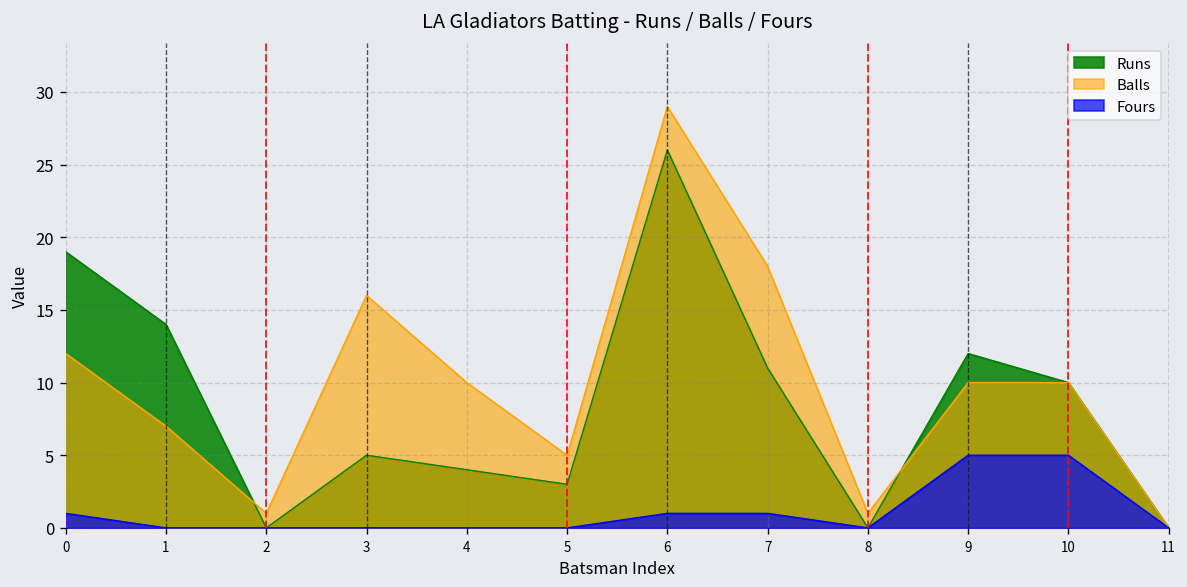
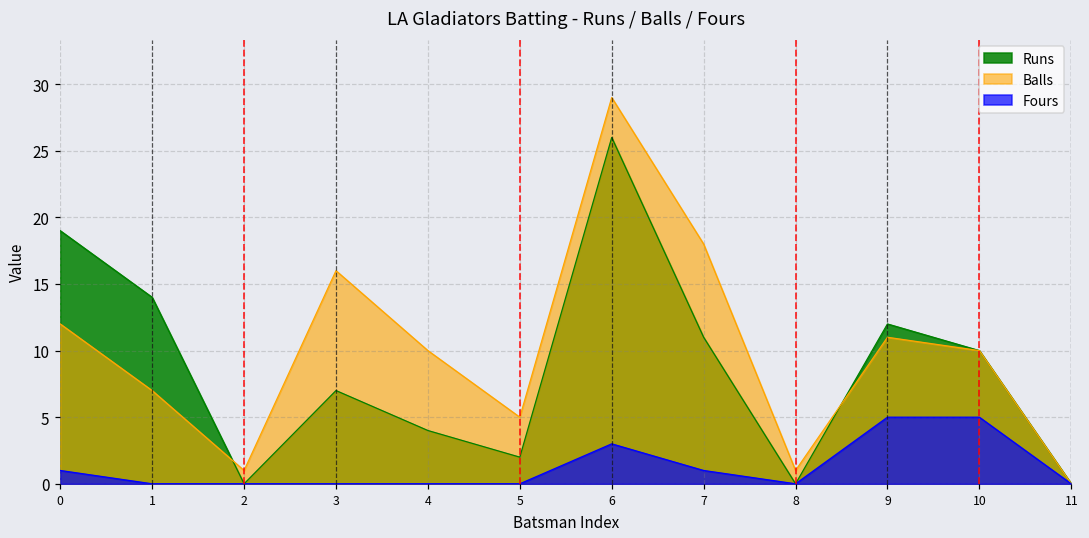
  {
    "Runs": {
      "0": 19,
      "1": 14,
-     "3": 5,
+     "3": 7,
      "4": 4,
-     "5": 3,
+     "5": 2,
      "6": 26,
      "7": 11,
      "9": 12
    },
    "Balls": {
      "0": 12,
      "1": 7,
      "2": 1,
      "3": 16,
      "4": 10,
      "5": 5,
      "6": 29,
      "7": 18,
      "8": 1,
-     "9": 10
+     "9": 11
    },
    "Fours": {
      "0": 1,
      "1": 0,
      "3": 0,
      "4": 0,
      "5": 0,
-     "6": 1,
+     "6": 3,
      "7": 1,
      "9": 5,
      "10": 5
    }
  }
